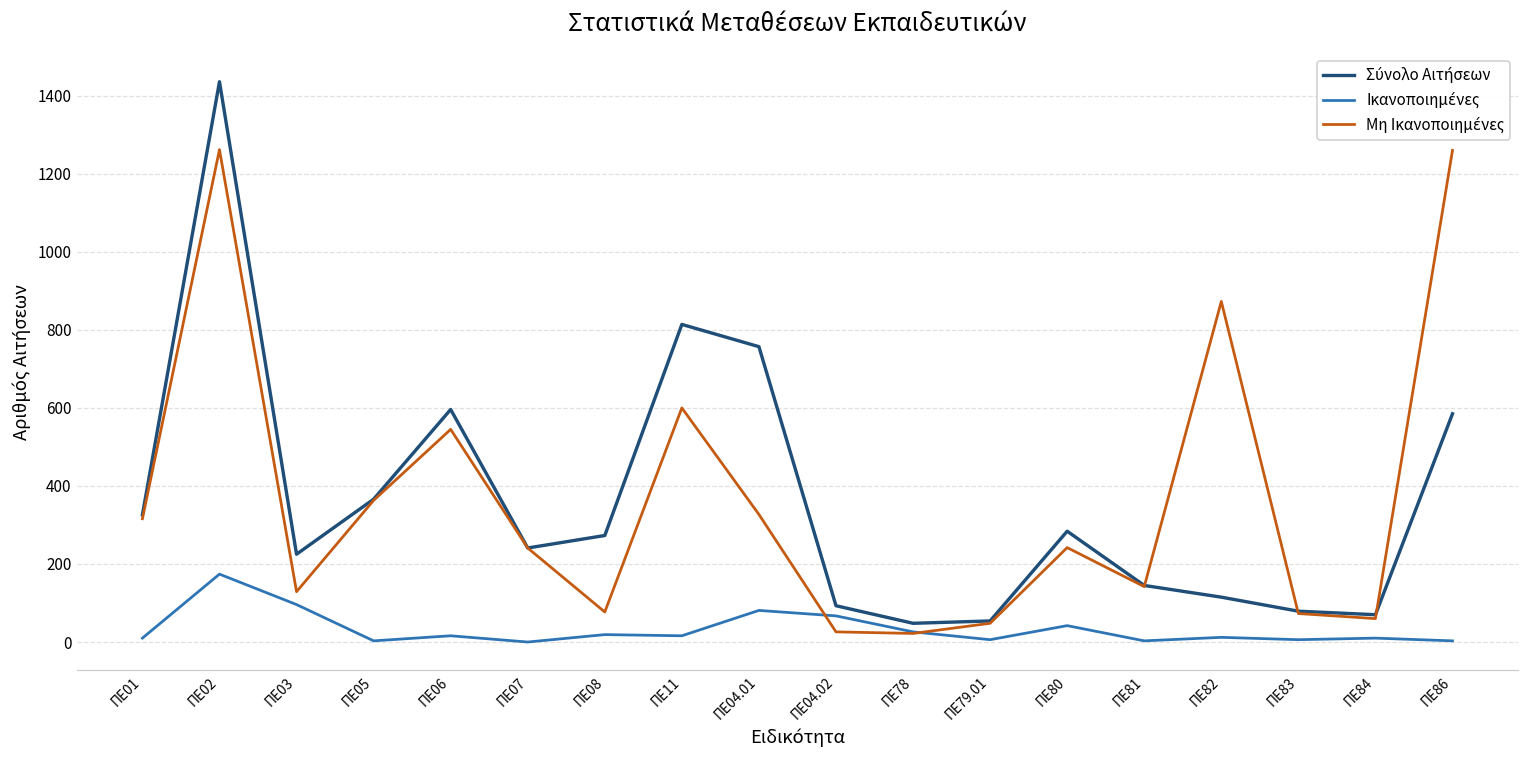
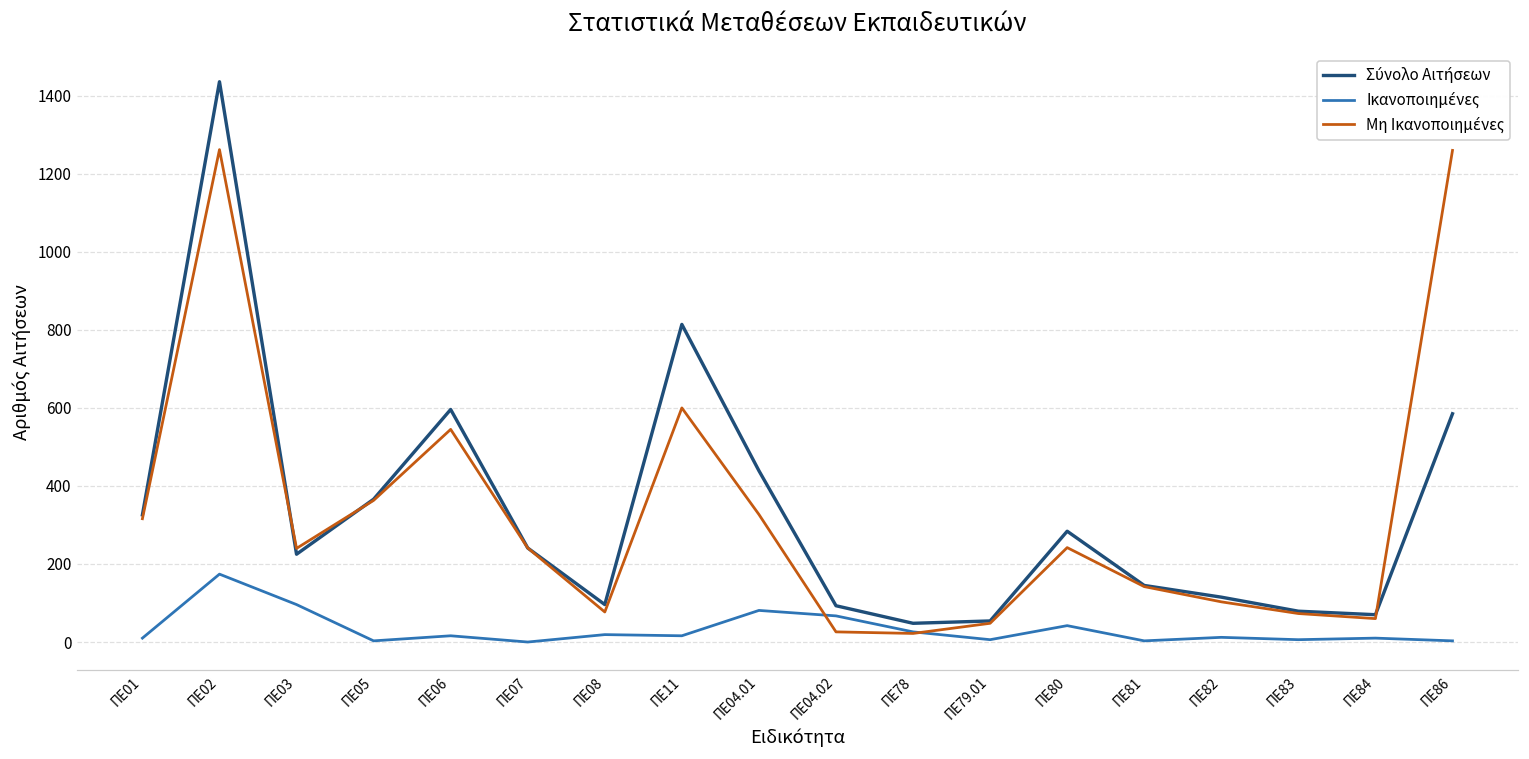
  {
    "Σύνολο Αιτήσεων": {
      "ΠΕ01": 330,
      "ΠΕ02": 1440,
      "ΠΕ03": 230,
      "ΠΕ06": 600,
-     "ΠΕ08": 270,
+     "ΠΕ08": 100,
      "ΠΕ11": 810,
-     "ΠΕ04.01": 760,
+     "ΠΕ04.01": 440,
      "ΠΕ04.02": 90,
      "ΠΕ78": 50,
      "ΠΕ80": 280,
      "ΠΕ82": 120,
      "ΠΕ84": 70,
      "ΠΕ86": 590
    },
    "Ικανοποιημένες": {
      "ΠΕ01": 10,
      "ΠΕ02": 170,
      "ΠΕ03": 100,
      "ΠΕ05": 0,
      "ΠΕ06": 20,
      "ΠΕ07": 0,
      "ΠΕ08": 20,
      "ΠΕ11": 20,
      "ΠΕ04.01": 80,
      "ΠΕ04.02": 70,
      "ΠΕ79.01": 10,
      "ΠΕ80": 40,
      "ΠΕ81": 0,
      "ΠΕ82": 10,
      "ΠΕ83": 10,
      "ΠΕ84": 10,
      "ΠΕ86": 0
    },
    "Μη Ικανοποιημένες": {
      "ΠΕ01": 320,
      "ΠΕ02": 1260,
-     "ΠΕ03": 130,
+     "ΠΕ03": 240,
      "ΠΕ06": 550,
      "ΠΕ08": 80,
      "ΠΕ11": 600,
      "ΠΕ04.01": 330,
      "ΠΕ04.02": 30,
      "ΠΕ80": 240,
-     "ΠΕ82": 870,
+     "ΠΕ82": 100,
      "ΠΕ84": 60,
      "ΠΕ86": 1260
    }
  }
